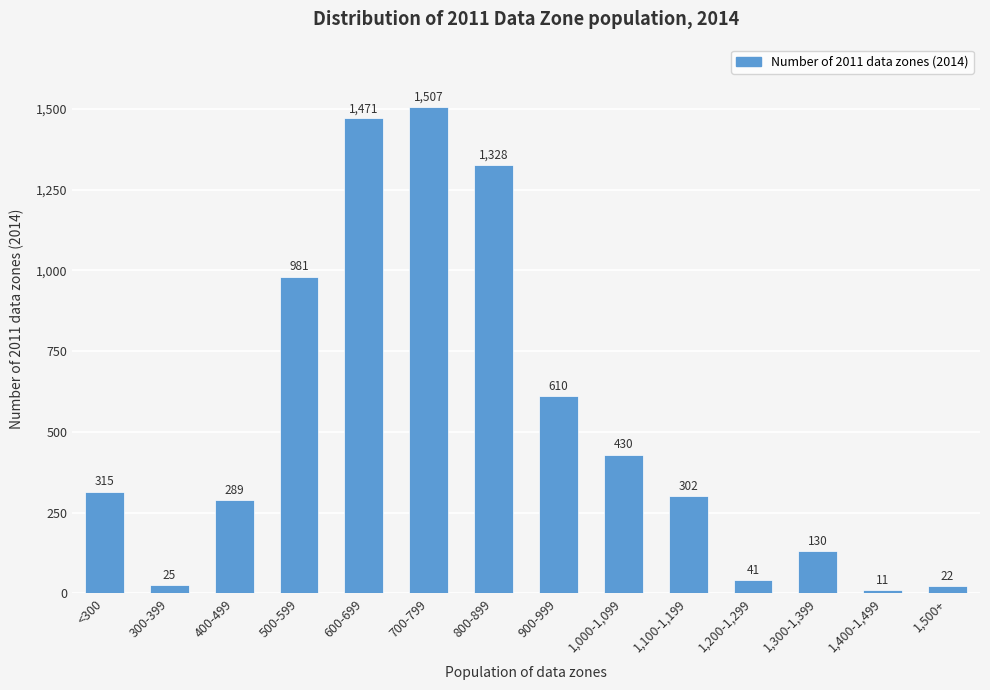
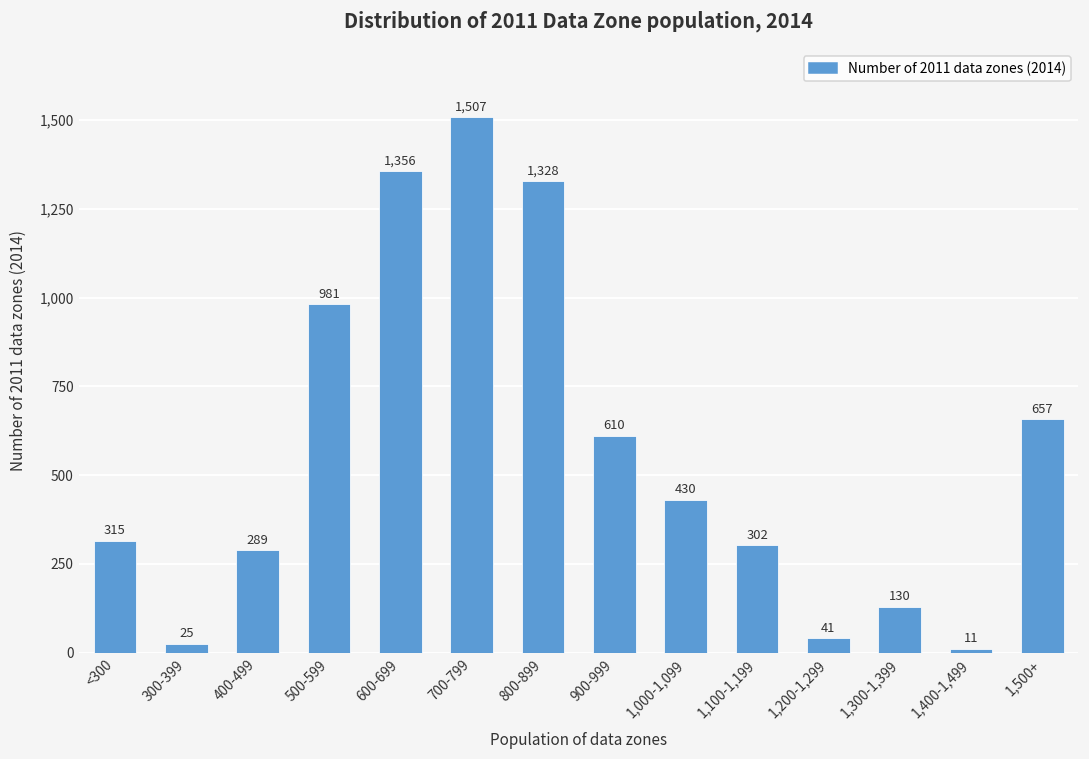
  {
    "<300": "315",
    "300-399": "25",
    "400-499": "289",
    "500-599": "981",
-   "600-699": "1,471",
+   "600-699": "1,356",
    "700-799": "1,507",
    "800-899": "1,328",
    "900-999": "610",
    "1,000-1,099": "430",
    "1,100-1,199": "302",
    "1,200-1,299": "41",
    "1,300-1,399": "130",
    "1,400-1,499": "11",
-   "1,500+": "22"
+   "1,500+": "657"
  }
